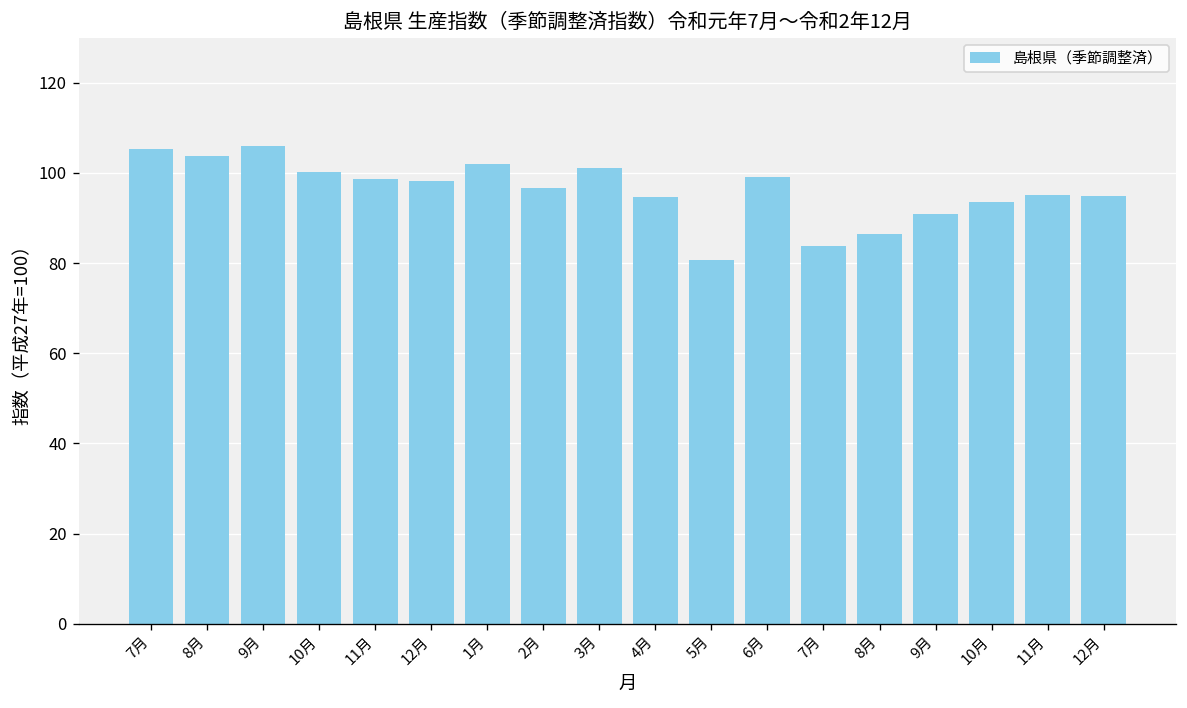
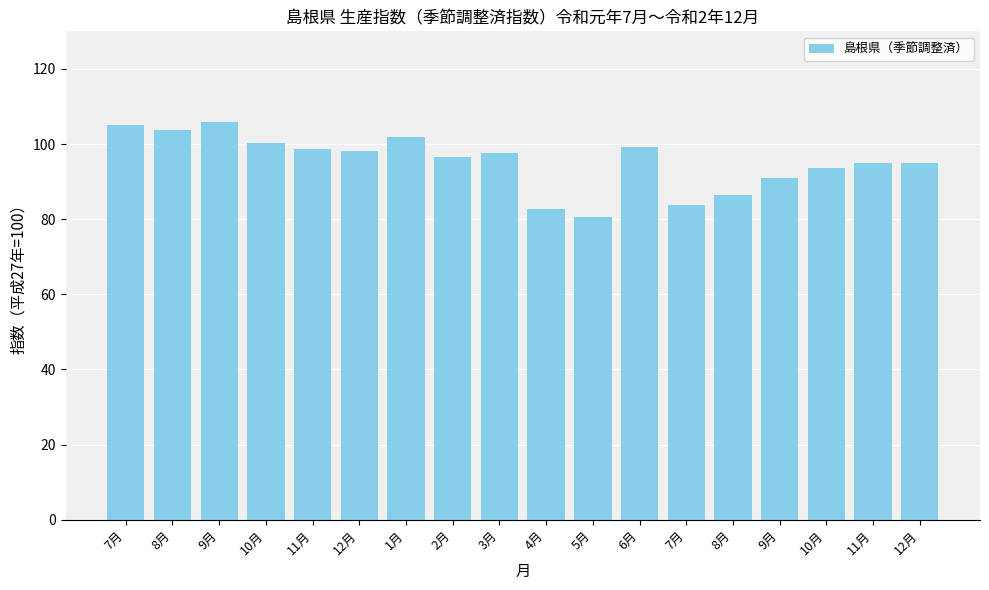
  {
    "1月": 102,
    "2月": 97,
-   "3月": 101,
-   "4月": 95,
+   "3月": 98,
+   "4月": 83,
    "5月": 81,
    "6月": 99
  }
